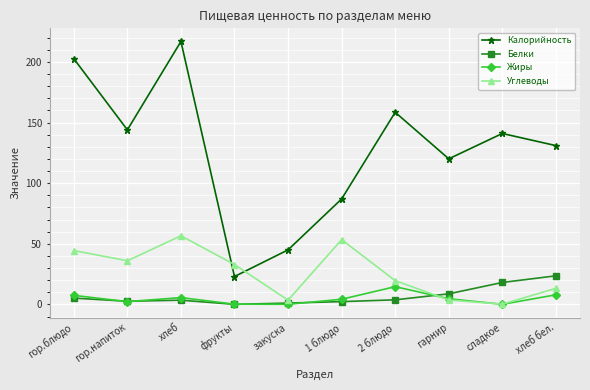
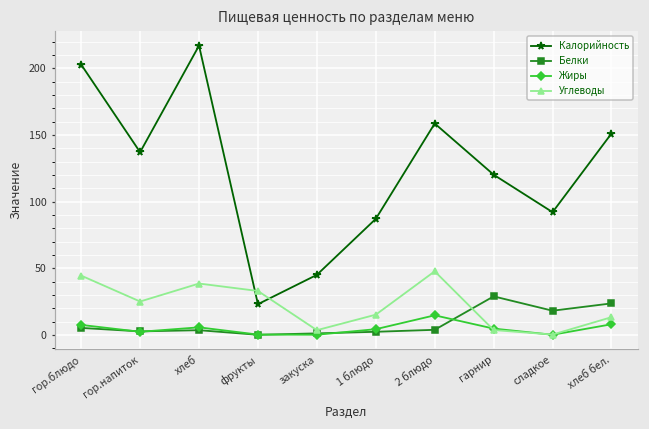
  {
    "Калорийность": {
      "гор.блюдо": 203,
-     "гор.напиток": 144,
+     "гор.напиток": 137,
      "хлеб": 217,
      "фрукты": 23,
      "закуска": 45,
      "1 блюдо": 87,
      "2 блюдо": 159,
      "гарнир": 120,
-     "сладкое": 141,
-     "хлеб бел.": 131
+     "сладкое": 92,
+     "хлеб бел.": 151
    },
    "Белки": {
      "гор.блюдо": 5,
      "хлеб": 3,
      "2 блюдо": 4,
-     "гарнир": 9,
+     "гарнир": 29,
      "сладкое": 18,
      "хлеб бел.": 24
    },
    "Жиры": {
      "гор.блюдо": 7,
      "хлеб": 6,
      "2 блюдо": 15,
      "хлеб бел.": 8
    },
    "Углеводы": {
      "гор.блюдо": 44,
-     "гор.напиток": 36,
-     "хлеб": 57,
+     "гор.напиток": 25,
+     "хлеб": 38,
      "фрукты": 33,
      "закуска": 4,
-     "1 блюдо": 53,
-     "2 блюдо": 20,
+     "1 блюдо": 15,
+     "2 блюдо": 48,
      "хлеб бел.": 13
    }
  }
